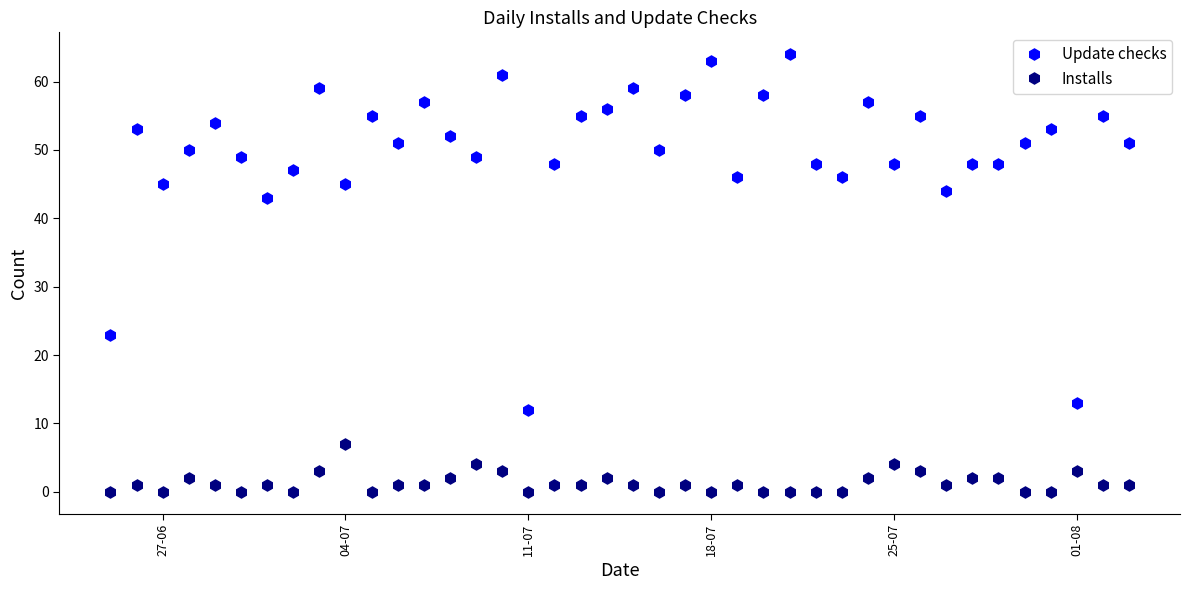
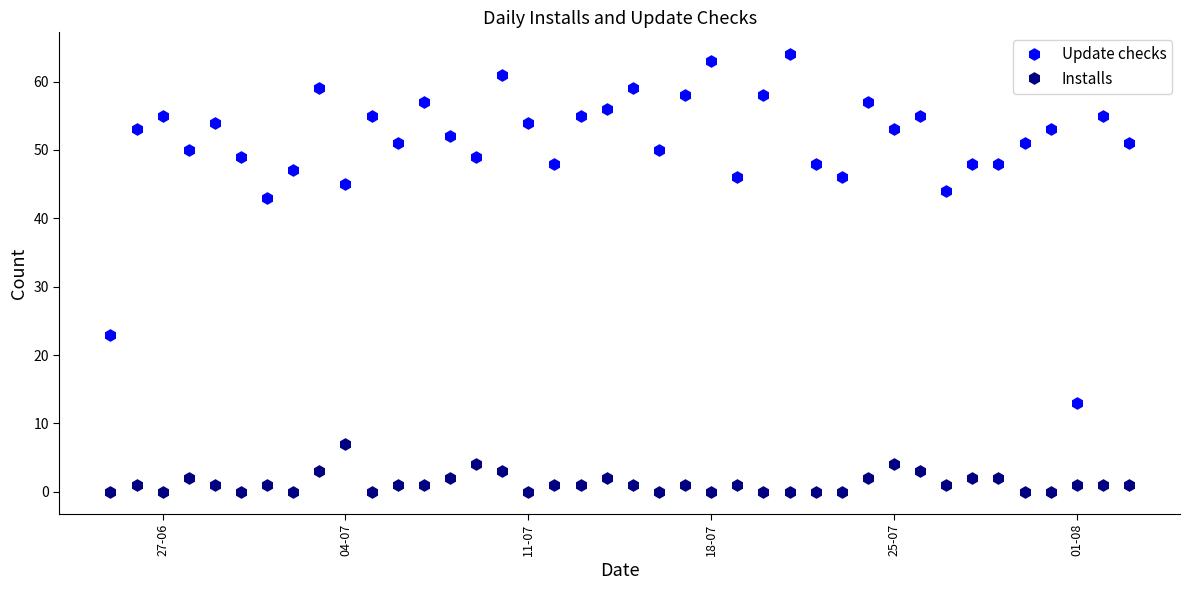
  {
    "Update checks": {
-     "27-06": 45,
+     "27-06": 55,
      "04-07": 45,
-     "11-07": 12,
+     "11-07": 54,
      "18-07": 63,
-     "25-07": 48,
+     "25-07": 53,
      "01-08": 13
    },
    "Installs": {
      "27-06": 0,
      "04-07": 7,
      "11-07": 0,
      "18-07": 0,
      "25-07": 4,
-     "01-08": 3
+     "01-08": 1
    }
  }
